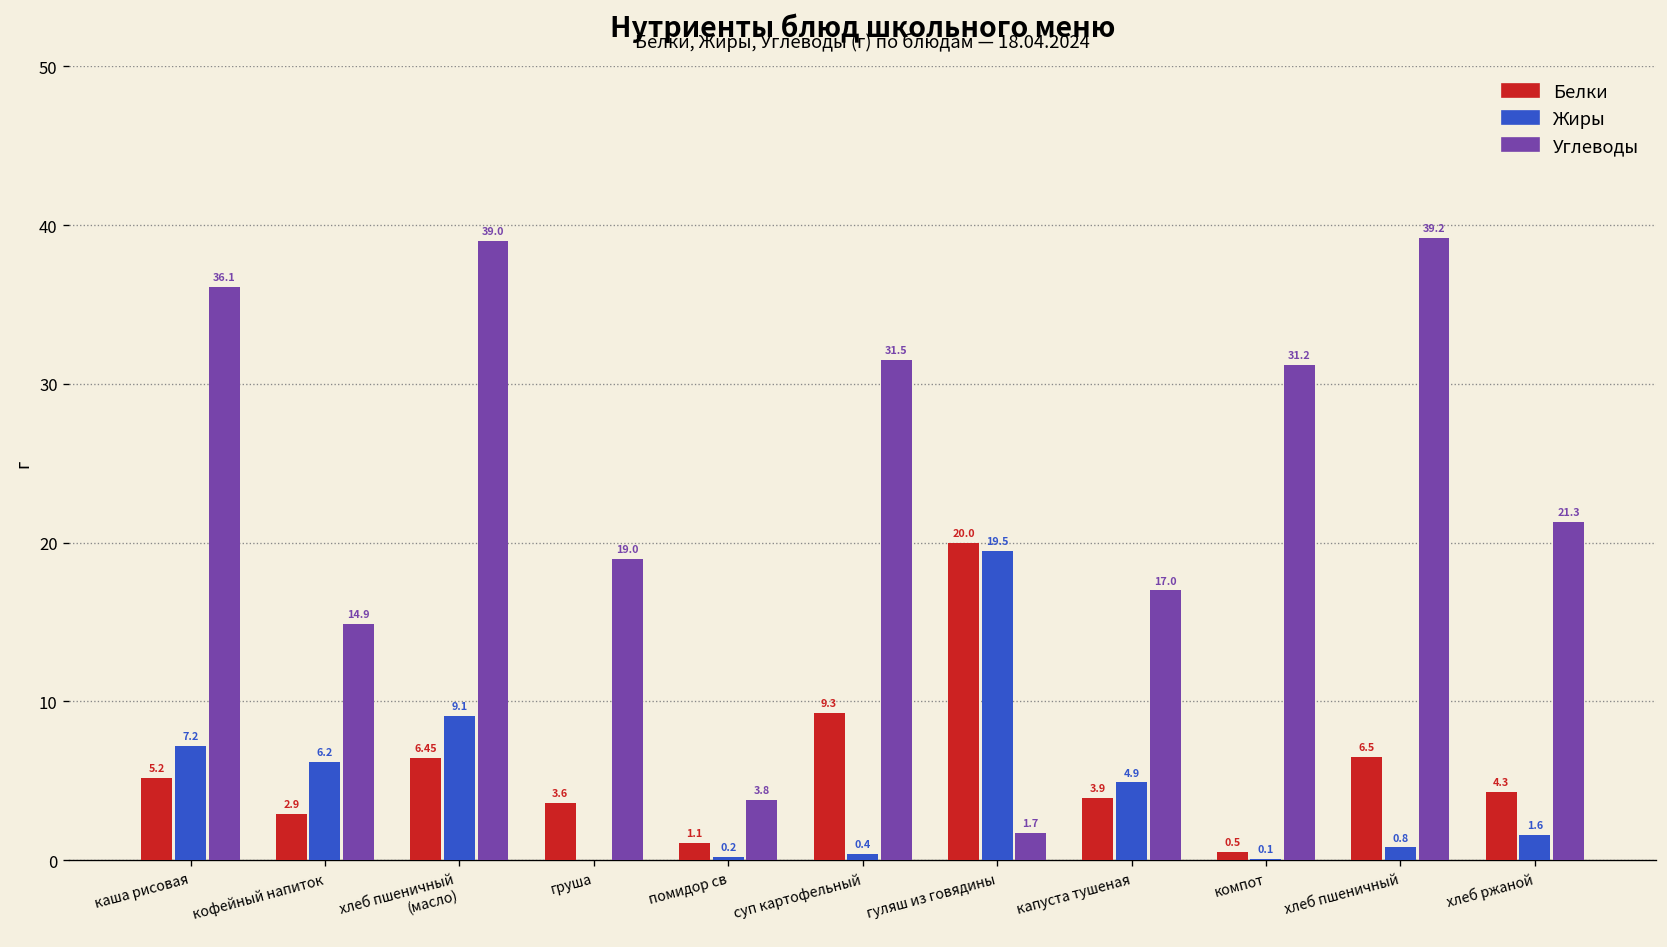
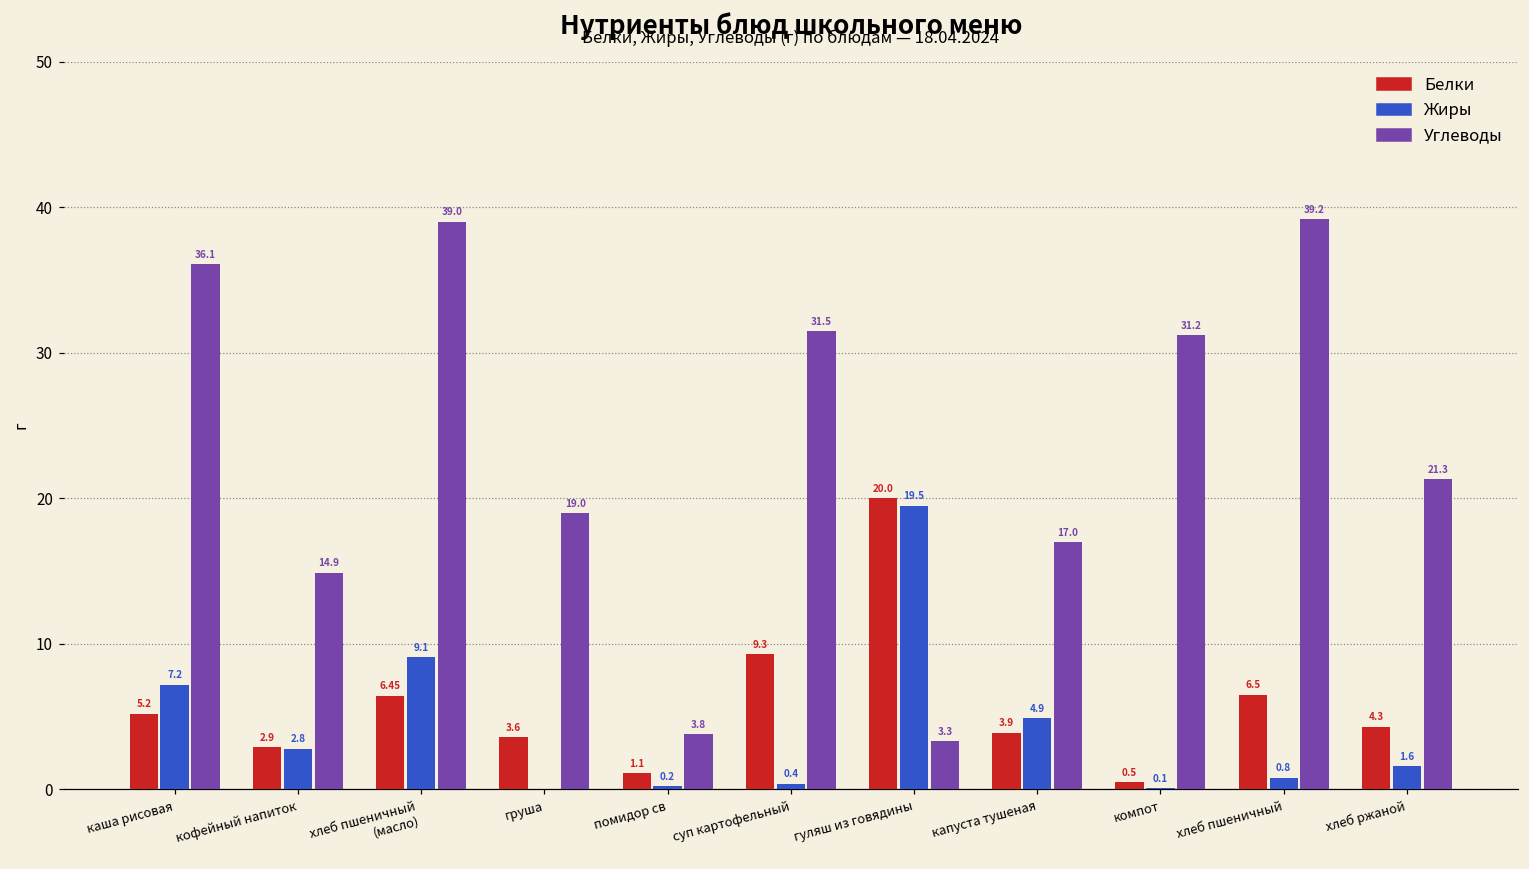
  {
    "Белки": {
      "каша рисовая": 5.2,
      "кофейный напиток": 2.9,
      "хлеб пшеничный (масло)": 6.45,
      "груша": 3.6,
      "помидор св": 1.1,
      "суп картофельный": 9.3,
      "гуляш из говядины": 20.0,
      "капуста тушеная": 3.9,
      "компот": 0.5,
      "хлеб пшеничный": 6.5,
      "хлеб ржаной": 4.3
    },
    "Жиры": {
      "каша рисовая": 7.2,
-     "кофейный напиток": 6.2,
+     "кофейный напиток": 2.8,
      "хлеб пшеничный (масло)": 9.1,
      "помидор св": 0.2,
      "суп картофельный": 0.4,
      "гуляш из говядины": 19.5,
      "капуста тушеная": 4.9,
      "компот": 0.1,
      "хлеб пшеничный": 0.8,
      "хлеб ржаной": 1.6
    },
    "Углеводы": {
      "каша рисовая": 36.1,
      "кофейный напиток": 14.9,
      "хлеб пшеничный (масло)": 39.0,
      "груша": 19.0,
      "помидор св": 3.8,
      "суп картофельный": 31.5,
-     "гуляш из говядины": 1.7,
+     "гуляш из говядины": 3.3,
      "капуста тушеная": 17.0,
      "компот": 31.2,
      "хлеб пшеничный": 39.2,
      "хлеб ржаной": 21.3
    }
  }
